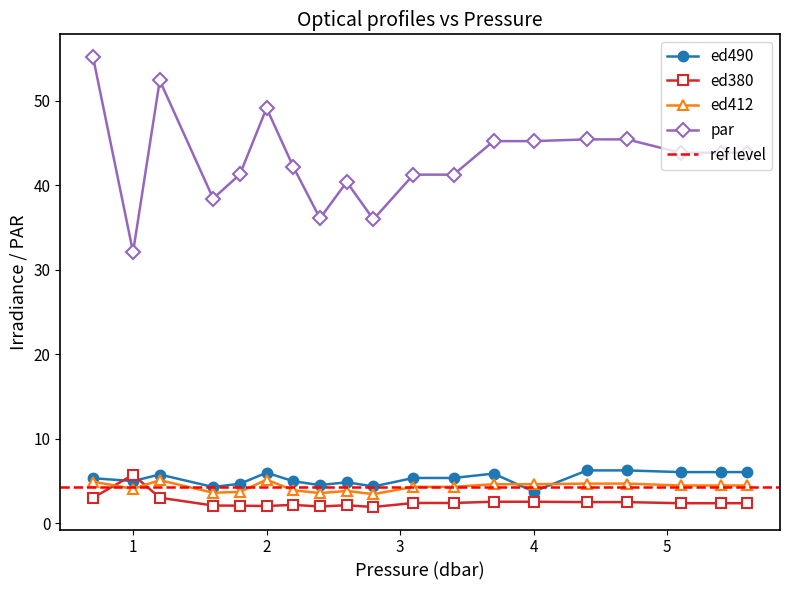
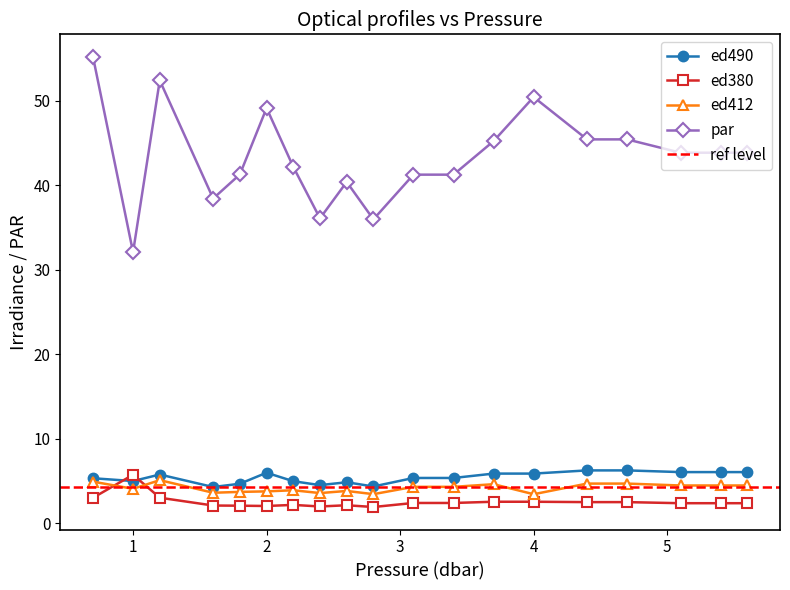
  {
    "ed490": {
      "1": 5,
      "2": 6,
-     "4": 4
+     "4": 6
    },
    "ed380": {
      "1": 6,
      "2": 2,
      "4": 3
    },
    "ed412": {
      "1": 4,
-     "2": 5,
-     "4": 5
+     "2": 4,
+     "4": 3
    },
    "par": {
      "1": 32,
      "2": 49,
-     "4": 45
+     "4": 50
    }
  }
